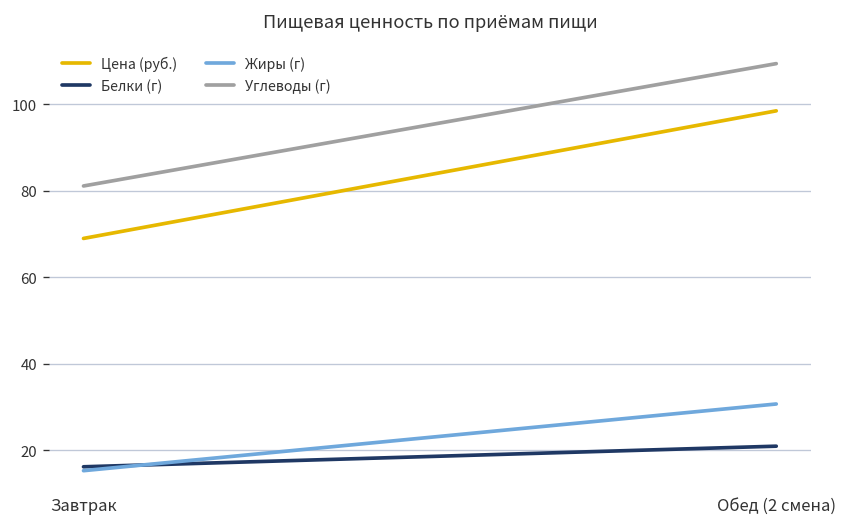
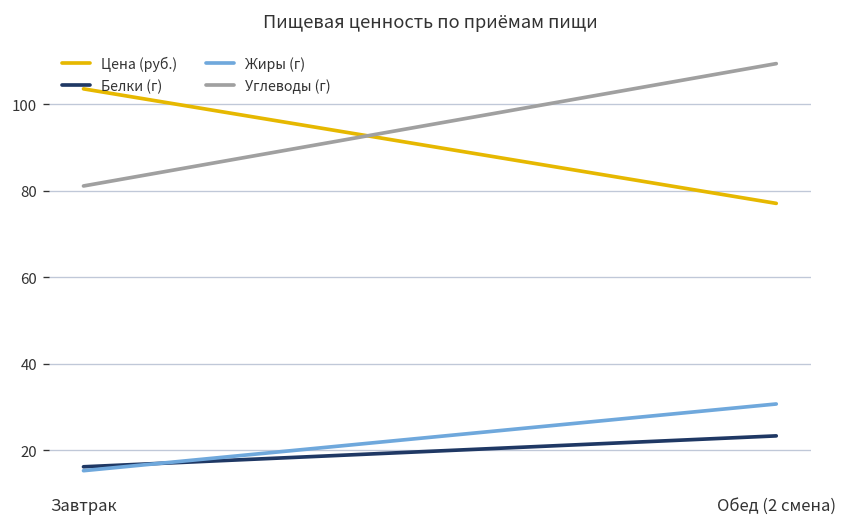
  {
    "Цена (руб.)": {
-     "Завтрак": 69,
-     "Обед (2 смена)": 98
+     "Завтрак": 104,
+     "Обед (2 смена)": 77
    },
    "Белки (г)": {
      "Завтрак": 16,
-     "Обед (2 смена)": 21
+     "Обед (2 смена)": 23
    },
    "Жиры (г)": {
      "Завтрак": 15,
      "Обед (2 смена)": 31
    },
    "Углеводы (г)": {
      "Завтрак": 81,
      "Обед (2 смена)": 109
    }
  }
